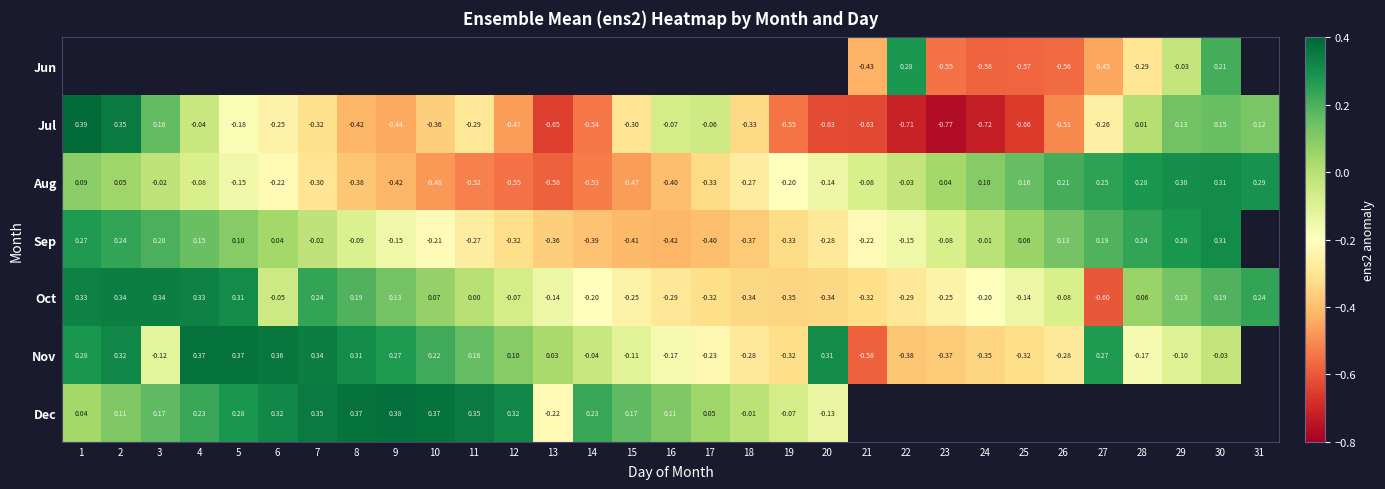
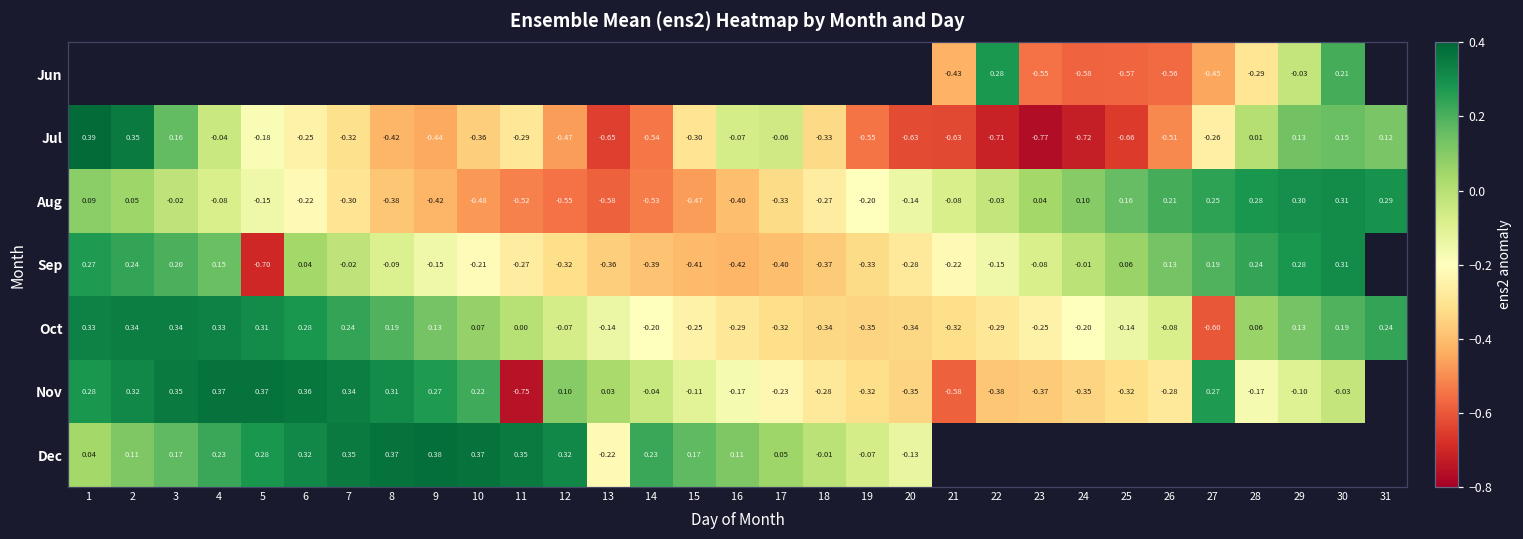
  {
    "Jun": {
      "21": -0.43,
      "22": 0.28,
      "23": -0.55,
      "24": -0.58,
      "25": -0.57,
      "26": -0.56,
      "27": -0.45,
      "28": -0.29,
      "29": -0.03,
      "30": 0.21
    },
    "Jul": {
      "1": 0.39,
      "2": 0.35,
      "3": 0.16,
      "4": -0.04,
      "5": -0.18,
      "6": -0.25,
      "7": -0.32,
      "8": -0.42,
      "9": -0.44,
      "10": -0.36,
      "11": -0.29,
      "12": -0.47,
      "13": -0.65,
      "14": -0.54,
      "15": -0.30,
      "16": -0.07,
      "17": -0.06,
      "18": -0.33,
      "19": -0.55,
      "20": -0.63,
      "21": -0.63,
      "22": -0.71,
      "23": -0.77,
      "24": -0.72,
      "25": -0.66,
      "26": -0.51,
      "27": -0.26,
      "28": 0.01,
      "29": 0.13,
      "30": 0.15,
      "31": 0.12
    },
    "Aug": {
      "1": 0.09,
      "2": 0.05,
      "3": -0.02,
      "4": -0.08,
      "5": -0.15,
      "6": -0.22,
      "7": -0.30,
      "8": -0.38,
      "9": -0.42,
      "10": -0.48,
      "11": -0.52,
      "12": -0.55,
      "13": -0.58,
      "14": -0.53,
      "15": -0.47,
      "16": -0.40,
      "17": -0.33,
      "18": -0.27,
      "19": -0.20,
      "20": -0.14,
      "21": -0.08,
      "22": -0.03,
      "23": 0.04,
      "24": 0.10,
      "25": 0.16,
      "26": 0.21,
      "27": 0.25,
      "28": 0.28,
      "29": 0.30,
      "30": 0.31,
      "31": 0.29
    },
    "Sep": {
      "1": 0.27,
      "2": 0.24,
      "3": 0.20,
      "4": 0.15,
-     "5": 0.10,
+     "5": -0.70,
      "6": 0.04,
      "7": -0.02,
      "8": -0.09,
      "9": -0.15,
      "10": -0.21,
      "11": -0.27,
      "12": -0.32,
      "13": -0.36,
      "14": -0.39,
      "15": -0.41,
      "16": -0.42,
      "17": -0.40,
      "18": -0.37,
      "19": -0.33,
      "20": -0.28,
      "21": -0.22,
      "22": -0.15,
      "23": -0.08,
      "24": -0.01,
      "25": 0.06,
      "26": 0.13,
      "27": 0.19,
      "28": 0.24,
      "29": 0.28,
      "30": 0.31
    },
    "Oct": {
      "1": 0.33,
      "2": 0.34,
      "3": 0.34,
      "4": 0.33,
      "5": 0.31,
-     "6": -0.05,
+     "6": 0.28,
      "7": 0.24,
      "8": 0.19,
      "9": 0.13,
      "10": 0.07,
      "11": 0.00,
      "12": -0.07,
      "13": -0.14,
      "14": -0.20,
      "15": -0.25,
      "16": -0.29,
      "17": -0.32,
      "18": -0.34,
      "19": -0.35,
      "20": -0.34,
      "21": -0.32,
      "22": -0.29,
      "23": -0.25,
      "24": -0.20,
      "25": -0.14,
      "26": -0.08,
      "27": -0.60,
      "28": 0.06,
      "29": 0.13,
      "30": 0.19,
      "31": 0.24
    },
    "Nov": {
      "1": 0.28,
      "2": 0.32,
-     "3": -0.12,
+     "3": 0.35,
      "4": 0.37,
      "5": 0.37,
      "6": 0.36,
      "7": 0.34,
      "8": 0.31,
      "9": 0.27,
      "10": 0.22,
-     "11": 0.16,
+     "11": -0.75,
      "12": 0.10,
      "13": 0.03,
      "14": -0.04,
      "15": -0.11,
      "16": -0.17,
      "17": -0.23,
      "18": -0.28,
      "19": -0.32,
-     "20": 0.31,
+     "20": -0.35,
      "21": -0.58,
      "22": -0.38,
      "23": -0.37,
      "24": -0.35,
      "25": -0.32,
      "26": -0.28,
      "27": 0.27,
      "28": -0.17,
      "29": -0.10,
      "30": -0.03
    },
    "Dec": {
      "1": 0.04,
      "2": 0.11,
      "3": 0.17,
      "4": 0.23,
      "5": 0.28,
      "6": 0.32,
      "7": 0.35,
      "8": 0.37,
      "9": 0.38,
      "10": 0.37,
      "11": 0.35,
      "12": 0.32,
      "13": -0.22,
      "14": 0.23,
      "15": 0.17,
      "16": 0.11,
      "17": 0.05,
      "18": -0.01,
      "19": -0.07,
      "20": -0.13
    }
  }
